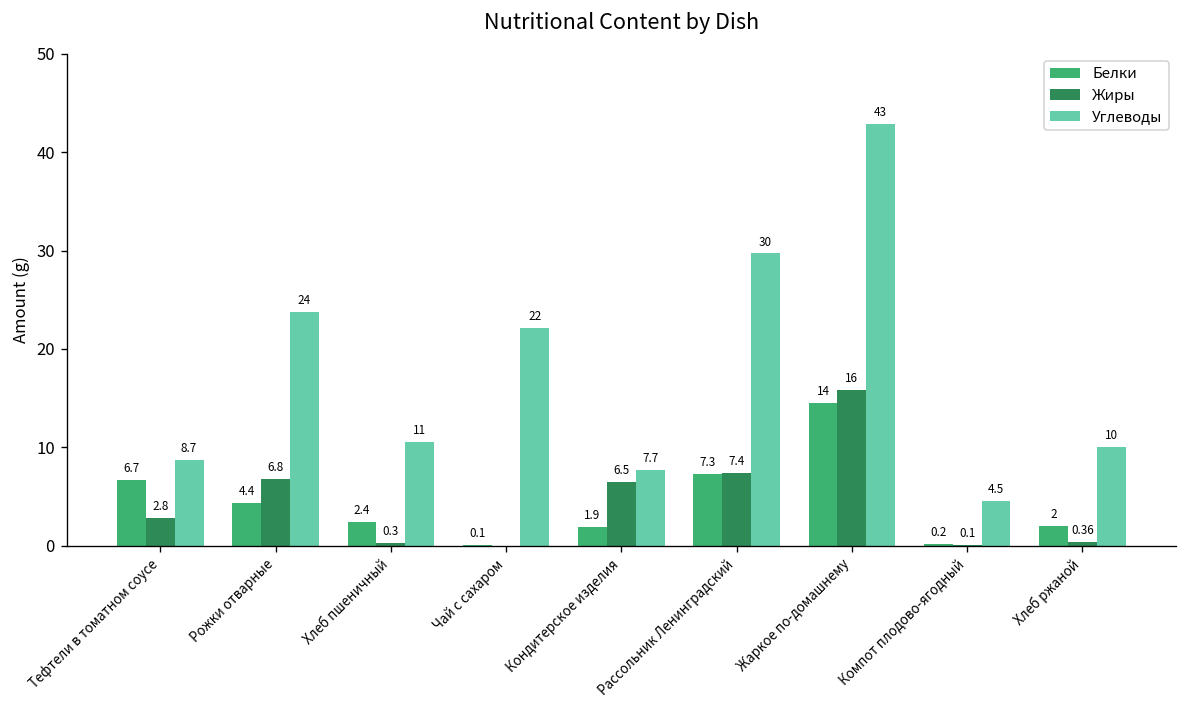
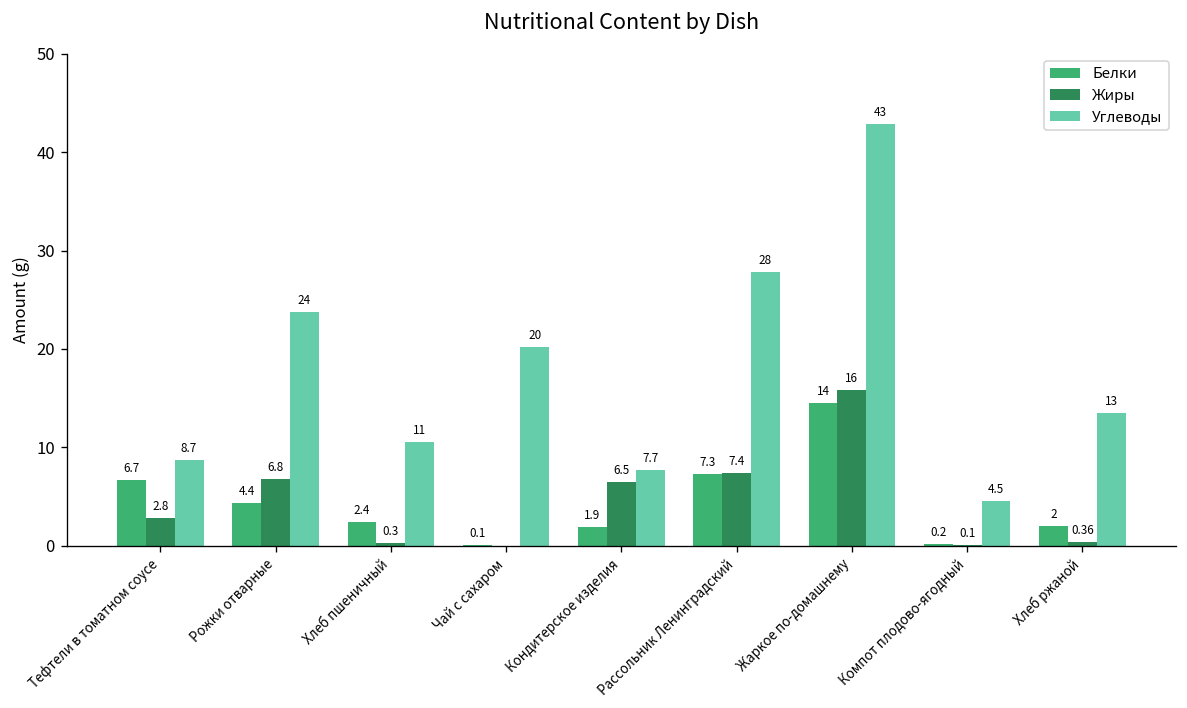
  {
    "Углеводы": {
      "Тефтели в томатном соусе": 8.7,
      "Рожки отварные": 24,
      "Хлеб пшеничный": 11,
-     "Чай с сахаром": 22,
+     "Чай с сахаром": 20,
      "Кондитерское изделия": 7.7,
-     "Рассольник Ленинградский": 30,
+     "Рассольник Ленинградский": 28,
      "Жаркое по-домашнему": 43,
      "Компот плодово-ягодный": 4.5,
-     "Хлеб ржаной": 10
+     "Хлеб ржаной": 13
    }
  }
